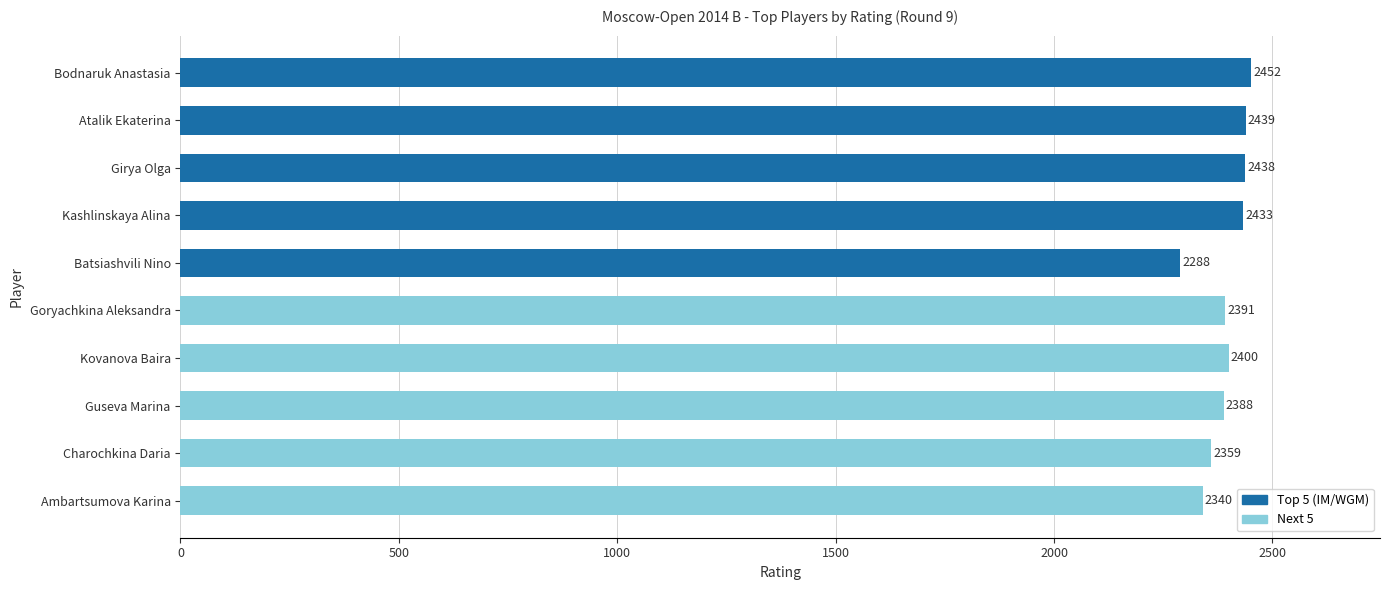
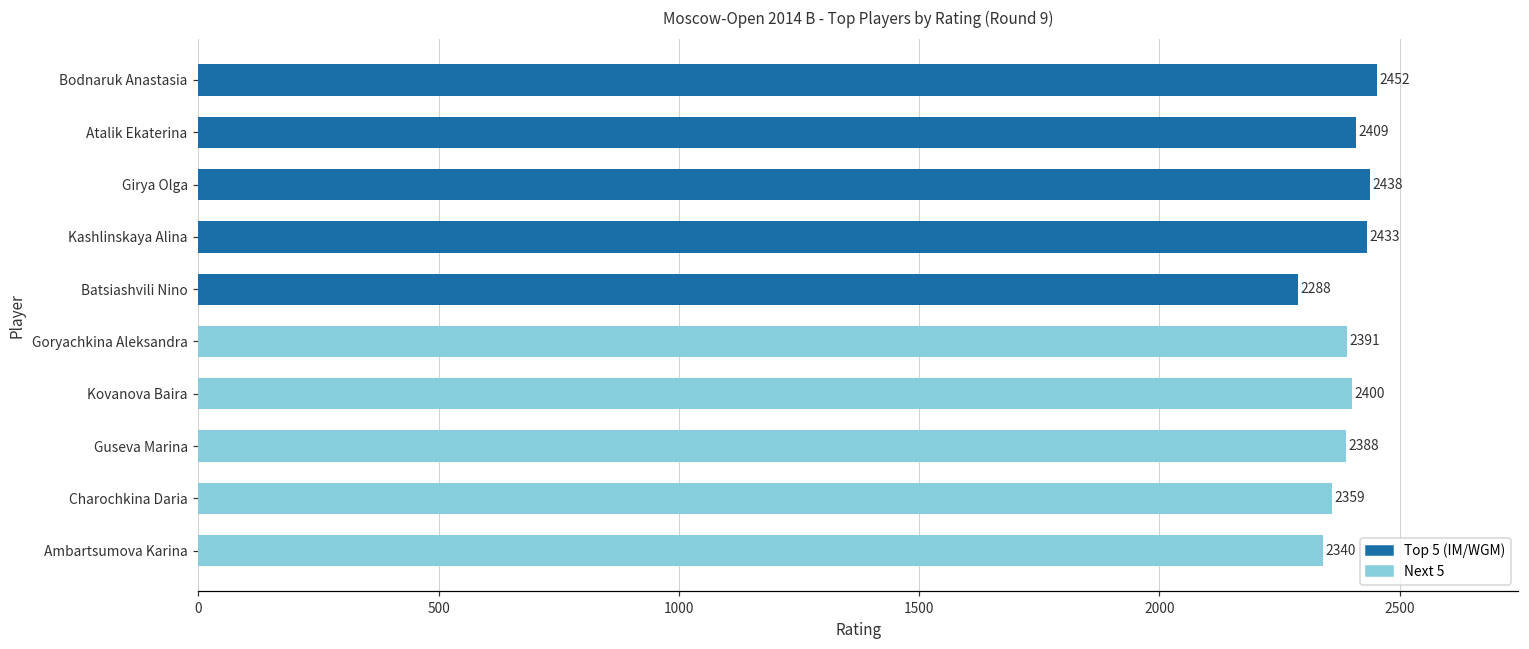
  {
    "Bodnaruk Anastasia": 2452,
-   "Atalik Ekaterina": 2439,
+   "Atalik Ekaterina": 2409,
    "Girya Olga": 2438,
    "Kashlinskaya Alina": 2433,
    "Batsiashvili Nino": 2288,
    "Goryachkina Aleksandra": 2391,
    "Kovanova Baira": 2400,
    "Guseva Marina": 2388,
    "Charochkina Daria": 2359,
    "Ambartsumova Karina": 2340
  }
